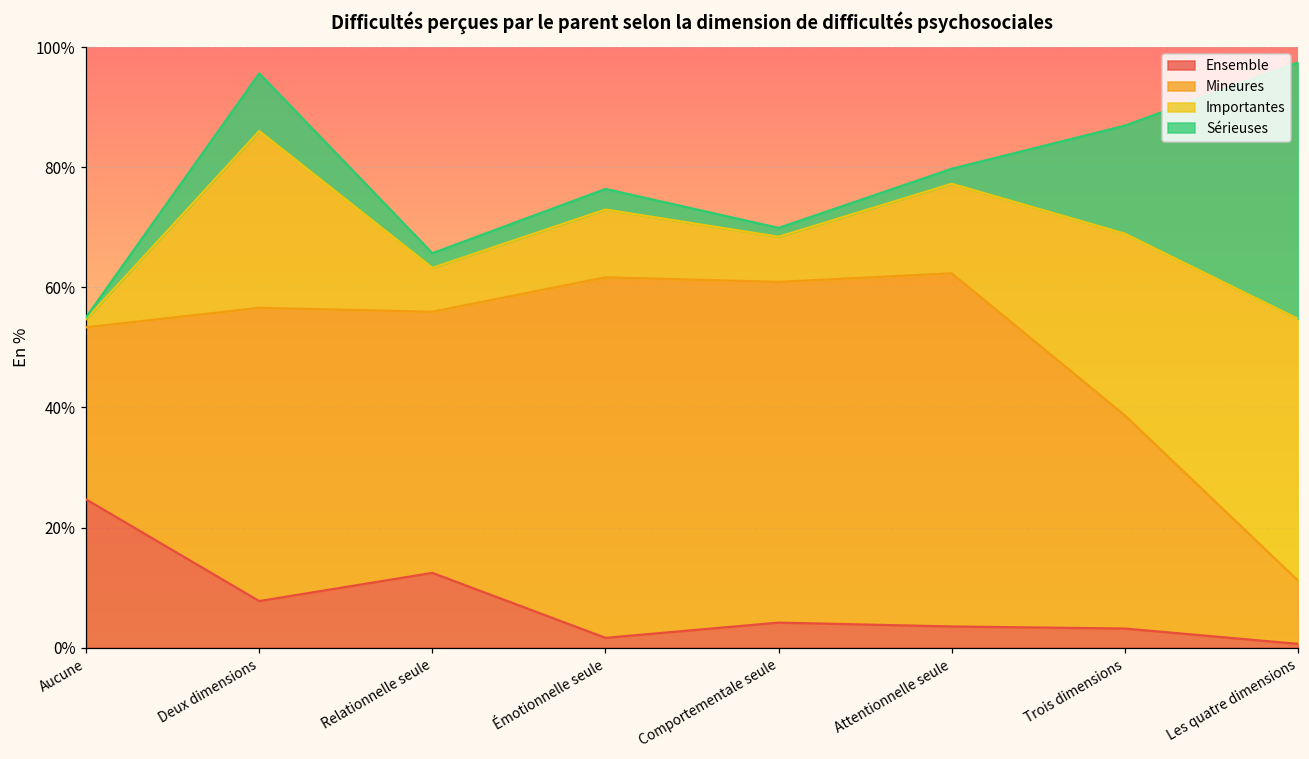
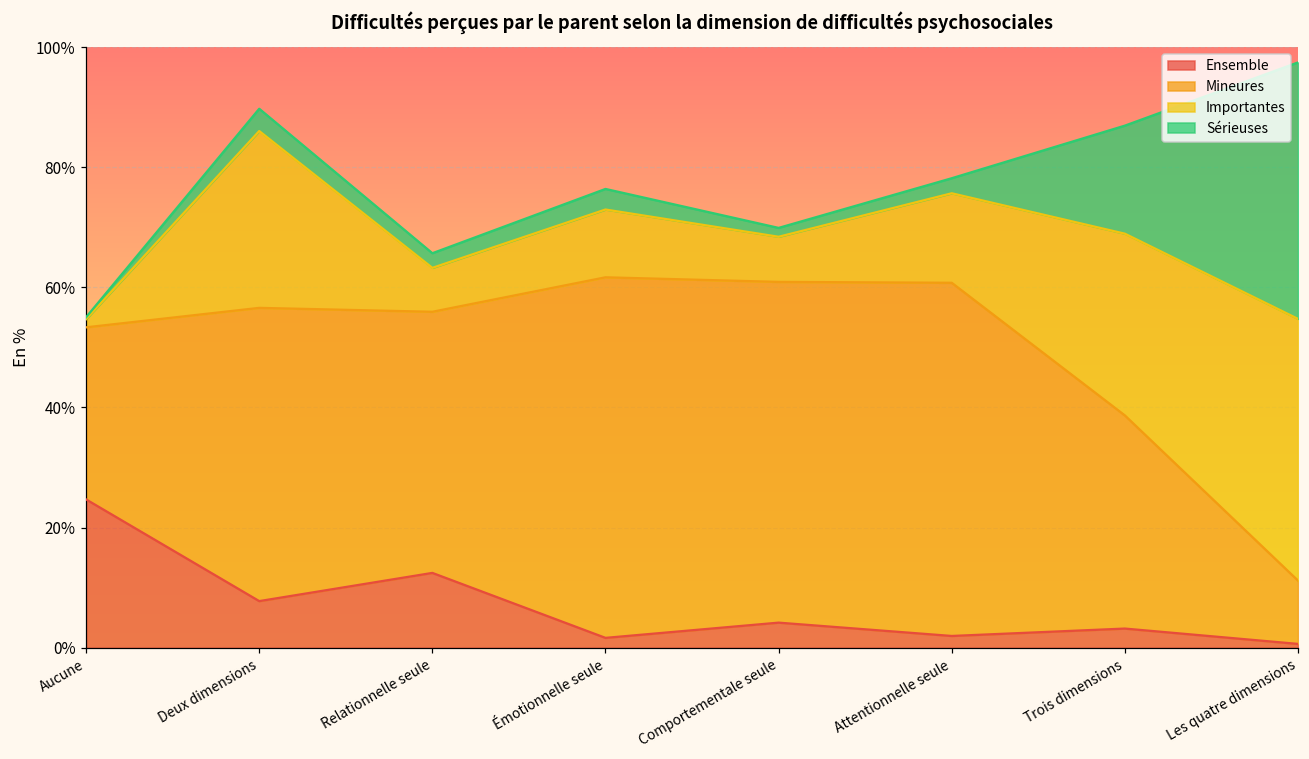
  {
    "Ensemble": {
      "Aucune": "25%",
      "Deux dimensions": "8%",
      "Relationnelle seule": "12%",
      "Émotionnelle seule": "2%",
      "Comportementale seule": "4%",
-     "Attentionnelle seule": "4%",
+     "Attentionnelle seule": "2%",
      "Trois dimensions": "3%",
      "Les quatre dimensions": "1%"
    },
    "Sérieuses": {
-     "Deux dimensions": "10%",
+     "Deux dimensions": "4%",
      "Relationnelle seule": "2%",
      "Émotionnelle seule": "3%",
      "Comportementale seule": "1%",
      "Attentionnelle seule": "3%",
      "Trois dimensions": "18%",
      "Les quatre dimensions": "43%"
    }
  }
